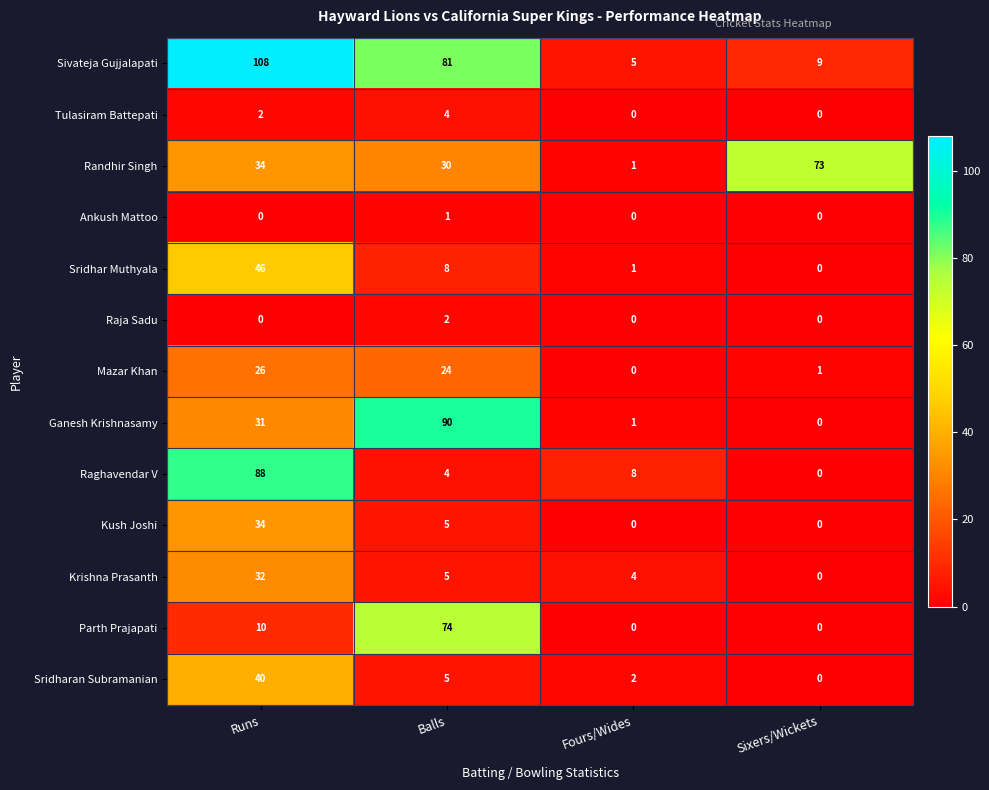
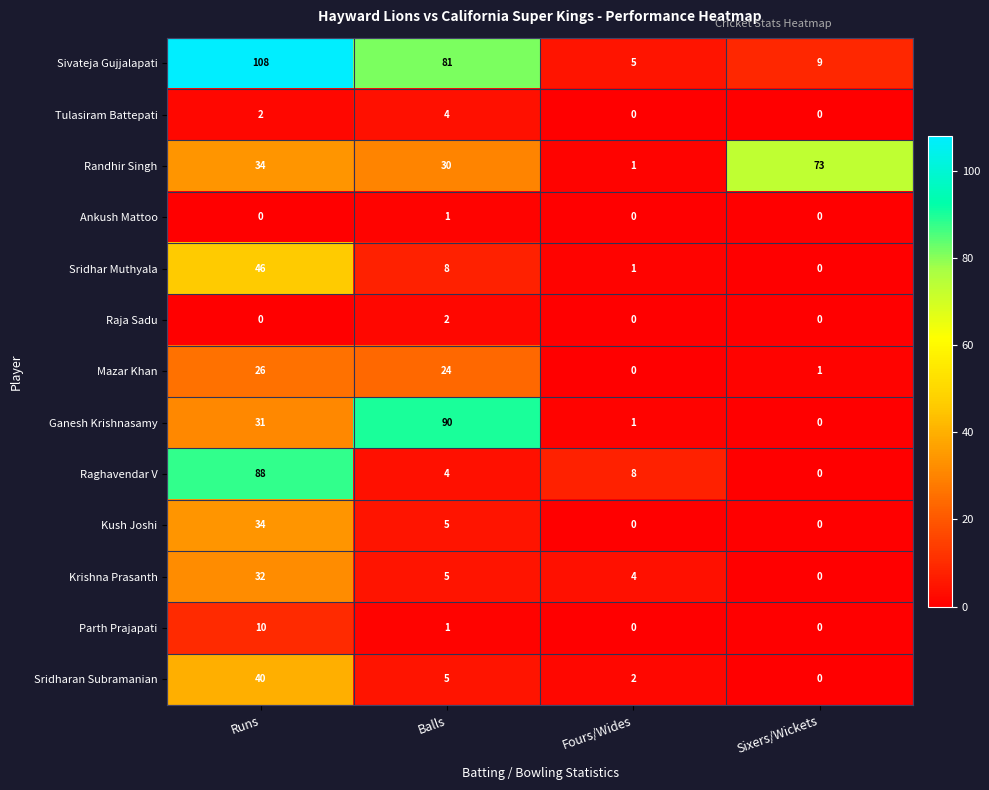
  {
    "Sivateja Gujjalapati": {
      "Runs": 108,
      "Balls": 81,
      "Fours/Wides": 5,
      "Sixers/Wickets": 9
    },
    "Tulasiram Battepati": {
      "Runs": 2,
      "Balls": 4,
      "Fours/Wides": 0,
      "Sixers/Wickets": 0
    },
    "Randhir Singh": {
      "Runs": 34,
      "Balls": 30,
      "Fours/Wides": 1,
      "Sixers/Wickets": 73
    },
    "Ankush Mattoo": {
      "Runs": 0,
      "Balls": 1,
      "Fours/Wides": 0,
      "Sixers/Wickets": 0
    },
    "Sridhar Muthyala": {
      "Runs": 46,
      "Balls": 8,
      "Fours/Wides": 1,
      "Sixers/Wickets": 0
    },
    "Raja Sadu": {
      "Runs": 0,
      "Balls": 2,
      "Fours/Wides": 0,
      "Sixers/Wickets": 0
    },
    "Mazar Khan": {
      "Runs": 26,
      "Balls": 24,
      "Fours/Wides": 0,
      "Sixers/Wickets": 1
    },
    "Ganesh Krishnasamy": {
      "Runs": 31,
      "Balls": 90,
      "Fours/Wides": 1,
      "Sixers/Wickets": 0
    },
    "Raghavendar V": {
      "Runs": 88,
      "Balls": 4,
      "Fours/Wides": 8,
      "Sixers/Wickets": 0
    },
    "Kush Joshi": {
      "Runs": 34,
      "Balls": 5,
      "Fours/Wides": 0,
      "Sixers/Wickets": 0
    },
    "Krishna Prasanth": {
      "Runs": 32,
      "Balls": 5,
      "Fours/Wides": 4,
      "Sixers/Wickets": 0
    },
    "Parth Prajapati": {
      "Runs": 10,
-     "Balls": 74,
+     "Balls": 1,
      "Fours/Wides": 0,
      "Sixers/Wickets": 0
    },
    "Sridharan Subramanian": {
      "Runs": 40,
      "Balls": 5,
      "Fours/Wides": 2,
      "Sixers/Wickets": 0
    }
  }
